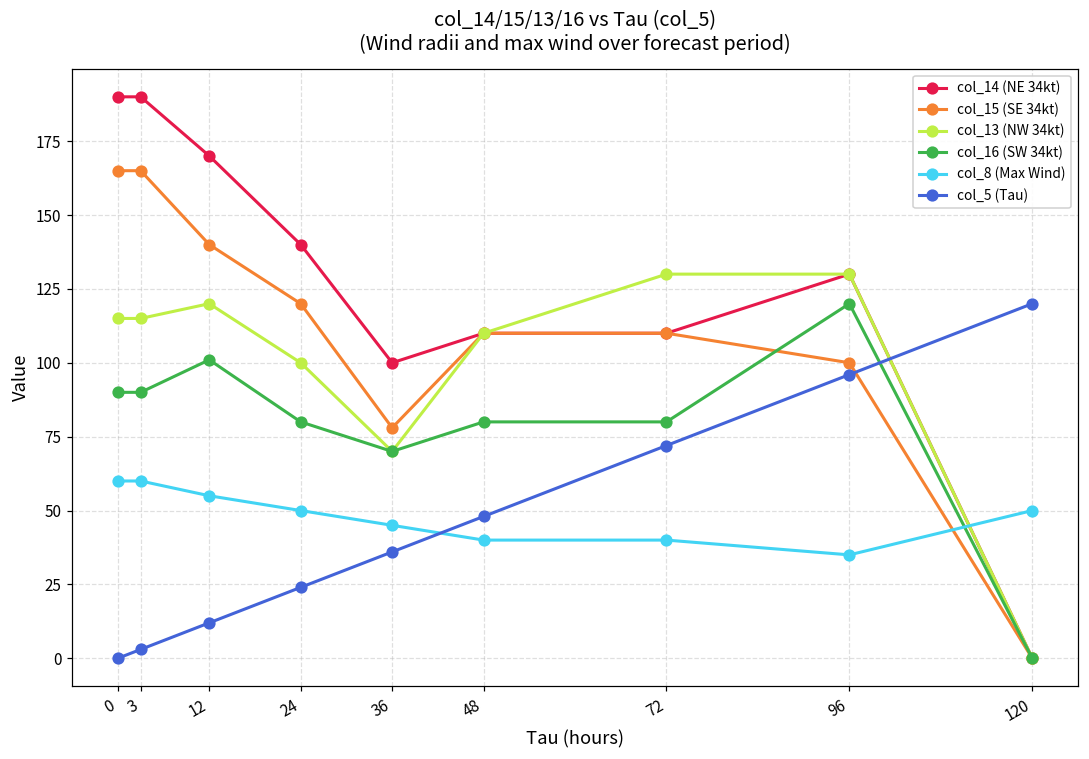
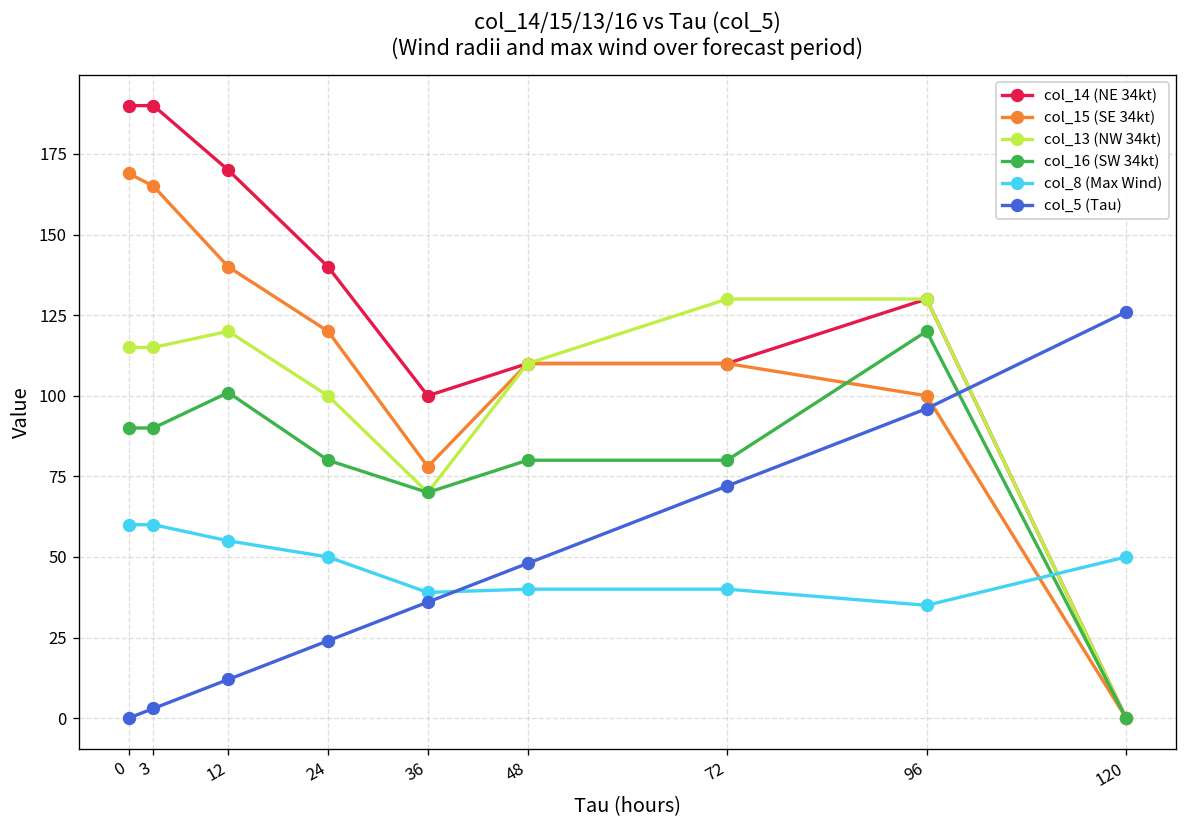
  {
    "col_14 (NE 34kt)": {
      "0": 190,
      "3": 190,
      "12": 170,
      "24": 140,
      "36": 100
    },
    "col_15 (SE 34kt)": {
-     "0": 165,
+     "0": 169,
      "3": 165,
      "12": 140,
      "24": 120,
      "36": 78,
      "96": 100
    },
    "col_13 (NW 34kt)": {
      "0": 115,
      "3": 115,
      "12": 120,
      "24": 100,
      "72": 130
    },
    "col_16 (SW 34kt)": {
      "0": 90,
      "3": 90,
      "12": 101,
      "24": 80,
      "48": 80,
      "72": 80,
      "96": 120
    },
    "col_8 (Max Wind)": {
      "0": 60,
      "3": 60,
      "12": 55,
      "24": 50,
-     "36": 45,
+     "36": 39,
      "48": 40,
      "72": 40,
      "96": 35,
      "120": 50
    },
    "col_5 (Tau)": {
      "0": 0,
      "3": 3,
      "12": 12,
      "24": 24,
      "36": 36,
      "48": 48,
      "72": 72,
      "96": 96,
-     "120": 120
+     "120": 126
    }
  }
